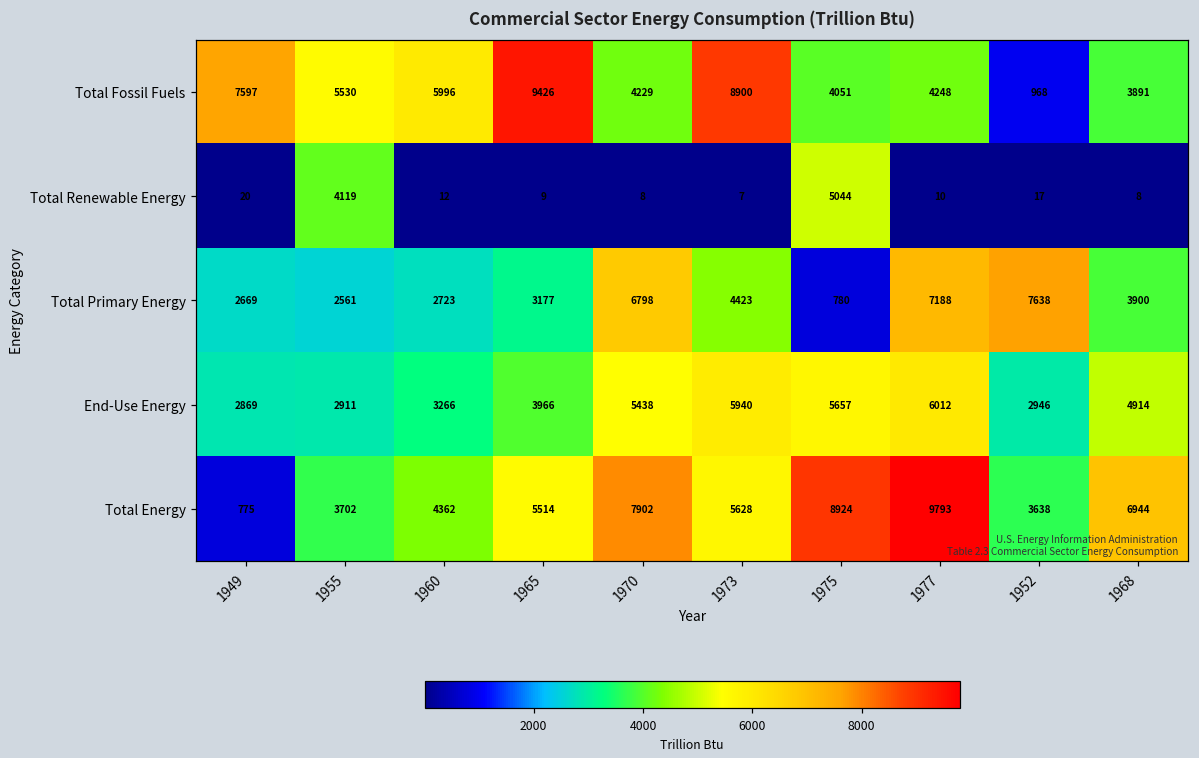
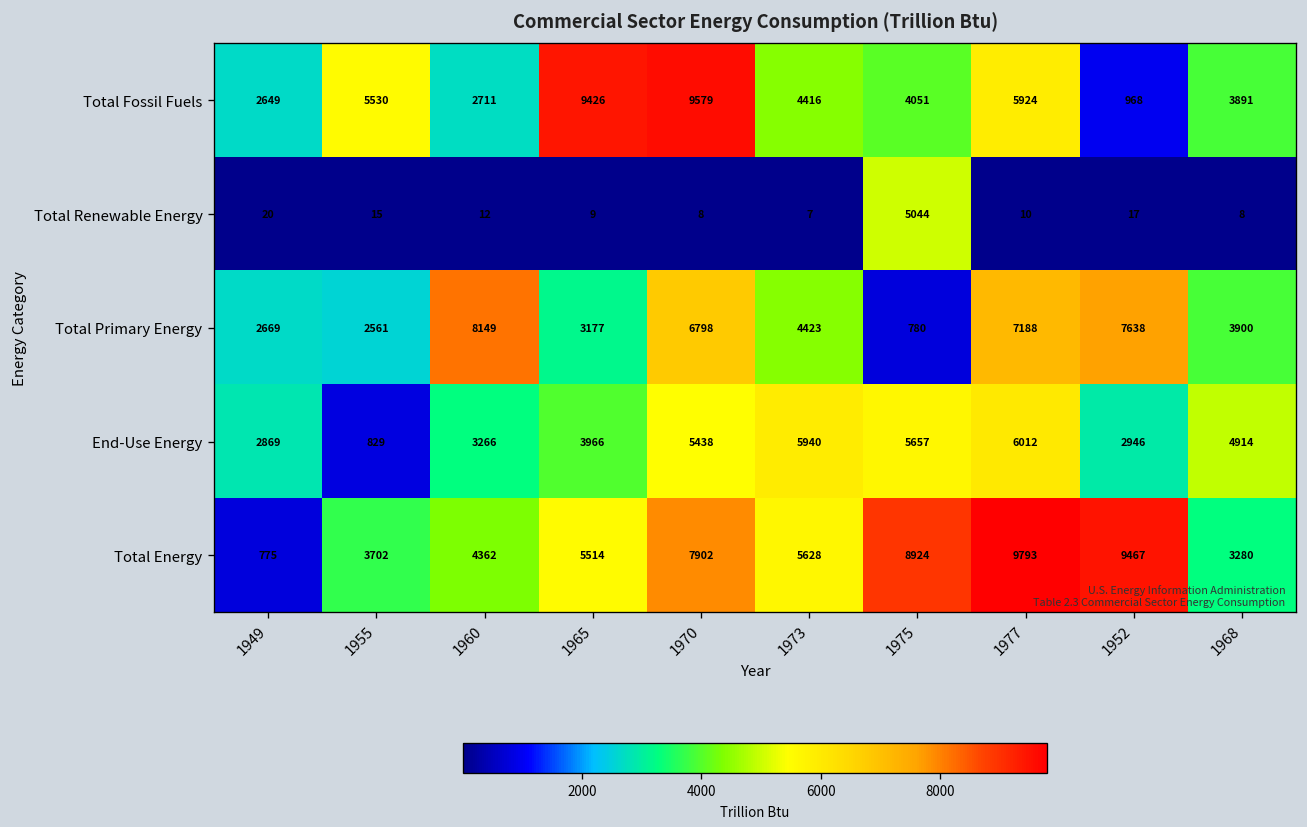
  {
    "Total Fossil Fuels": {
-     "1949": 7597,
+     "1949": 2649,
      "1955": 5530,
-     "1960": 5996,
+     "1960": 2711,
      "1965": 9426,
-     "1970": 4229,
-     "1973": 8900,
+     "1970": 9579,
+     "1973": 4416,
      "1975": 4051,
-     "1977": 4248,
+     "1977": 5924,
      "1952": 968,
      "1968": 3891
    },
    "Total Renewable Energy": {
      "1949": 20,
-     "1955": 4119,
+     "1955": 15,
      "1960": 12,
      "1965": 9,
      "1970": 8,
      "1973": 7,
      "1975": 5044,
      "1977": 10,
      "1952": 17,
      "1968": 8
    },
    "Total Primary Energy": {
      "1949": 2669,
      "1955": 2561,
-     "1960": 2723,
+     "1960": 8149,
      "1965": 3177,
      "1970": 6798,
      "1973": 4423,
      "1975": 780,
      "1977": 7188,
      "1952": 7638,
      "1968": 3900
    },
    "End-Use Energy": {
      "1949": 2869,
-     "1955": 2911,
+     "1955": 829,
      "1960": 3266,
      "1965": 3966,
      "1970": 5438,
      "1973": 5940,
      "1975": 5657,
      "1977": 6012,
      "1952": 2946,
      "1968": 4914
    },
    "Total Energy": {
      "1949": 775,
      "1955": 3702,
      "1960": 4362,
      "1965": 5514,
      "1970": 7902,
      "1973": 5628,
      "1975": 8924,
      "1977": 9793,
-     "1952": 3638,
-     "1968": 6944
+     "1952": 9467,
+     "1968": 3280
    }
  }
